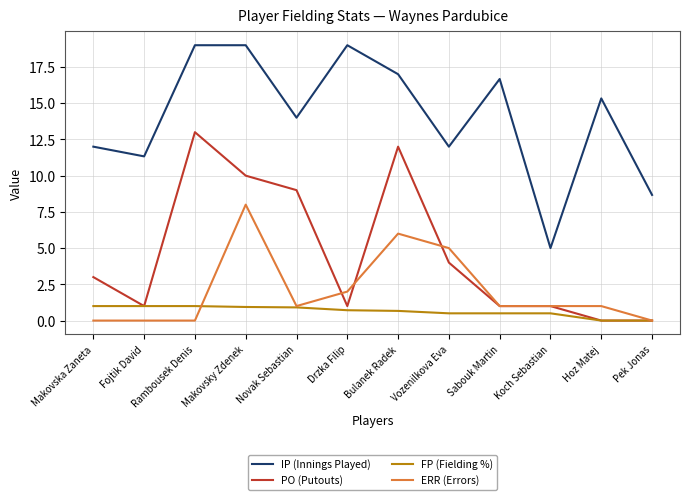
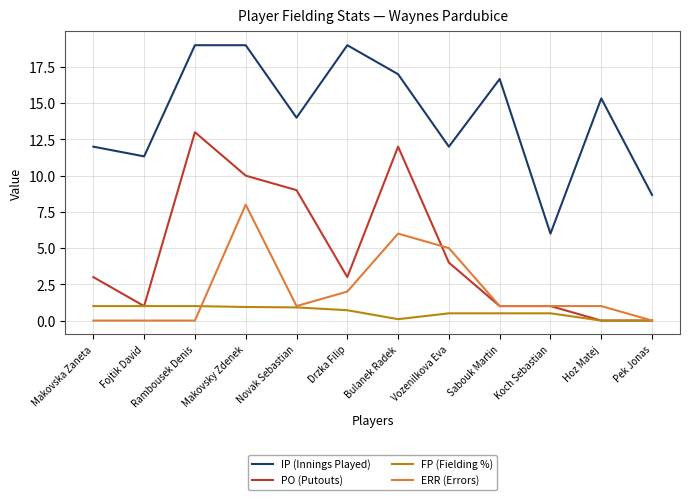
  {
    "IP (Innings Played)": {
      "Makovska Zaneta": 12,
      "Fojtik David": 11.3,
      "Rambousek Denis": 19,
      "Makovsky Zdenek": 19,
      "Novak Sebastian": 14,
      "Drzka Filip": 19,
      "Bulanek Radek": 17,
      "Vozenilkova Eva": 12,
      "Sabouk Martin": 16.7,
-     "Koch Sebastian": 5,
+     "Koch Sebastian": 6,
      "Hoz Matej": 15.3,
      "Pek Jonas": 8.7
    },
    "PO (Putouts)": {
      "Makovska Zaneta": 3,
      "Rambousek Denis": 13,
      "Makovsky Zdenek": 10,
      "Novak Sebastian": 9,
-     "Drzka Filip": 1,
+     "Drzka Filip": 3,
      "Bulanek Radek": 12,
      "Vozenilkova Eva": 4
    },
    "FP (Fielding %)": {
      "Makovska Zaneta": 1.0,
      "Rambousek Denis": 1.0,
      "Makovsky Zdenek": 0.9,
      "Drzka Filip": 0.7,
-     "Bulanek Radek": 0.7,
+     "Bulanek Radek": 0.1,
      "Vozenilkova Eva": 0.5,
      "Sabouk Martin": 0.5,
      "Koch Sebastian": 0.5
    },
    "ERR (Errors)": {
      "Makovska Zaneta": 0.0,
      "Fojtik David": 0.0,
      "Rambousek Denis": 0.0,
      "Makovsky Zdenek": 8.0,
      "Drzka Filip": 2.0,
      "Bulanek Radek": 6.0,
      "Vozenilkova Eva": 5.0,
      "Hoz Matej": 1.0
    }
  }
